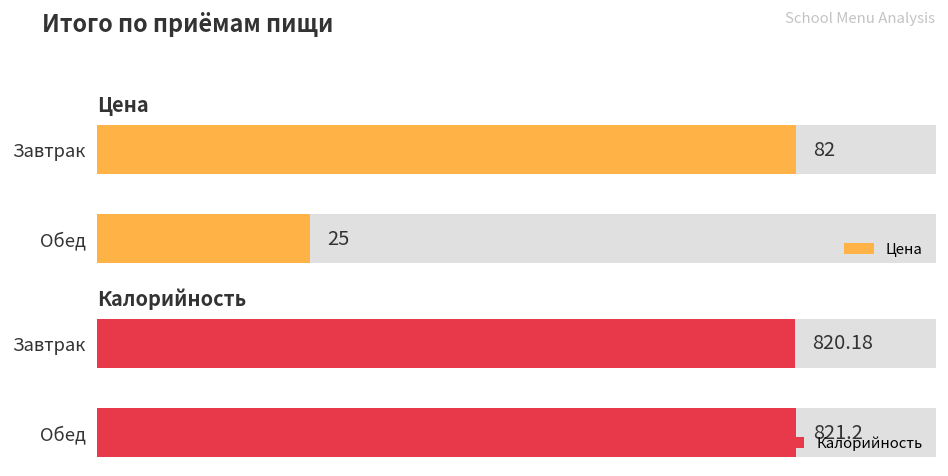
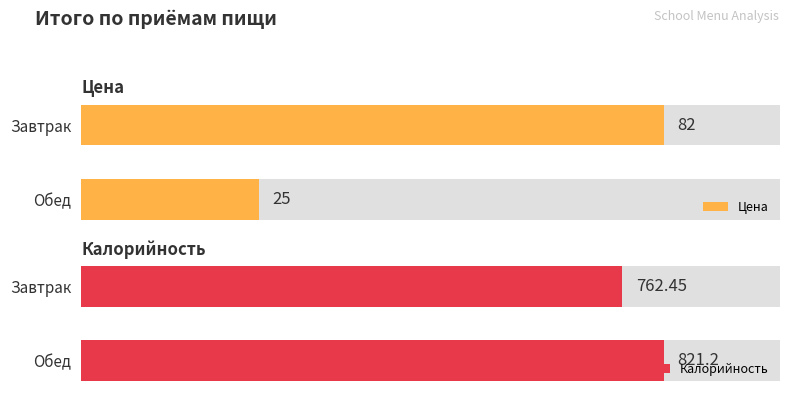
  {
    "Калорийность": {
      "Калорийность": {
-       "Завтрак": 820.18
+       "Завтрак": 762.45
      }
    }
  }
